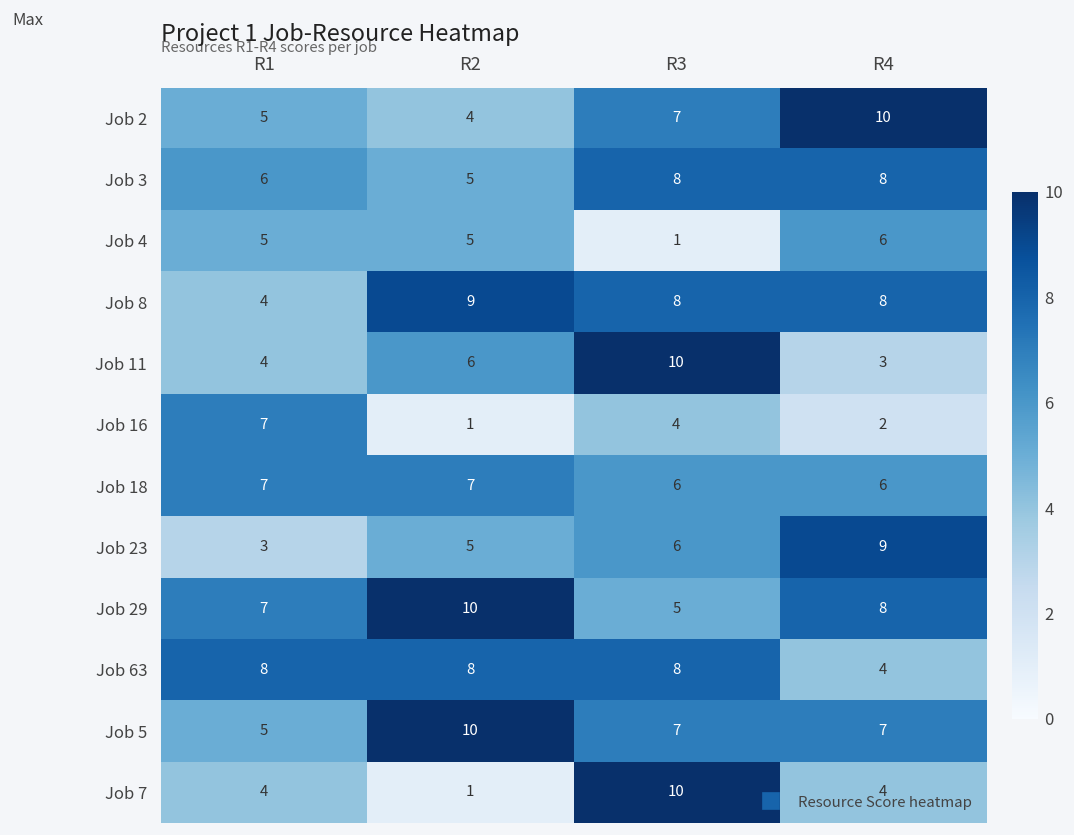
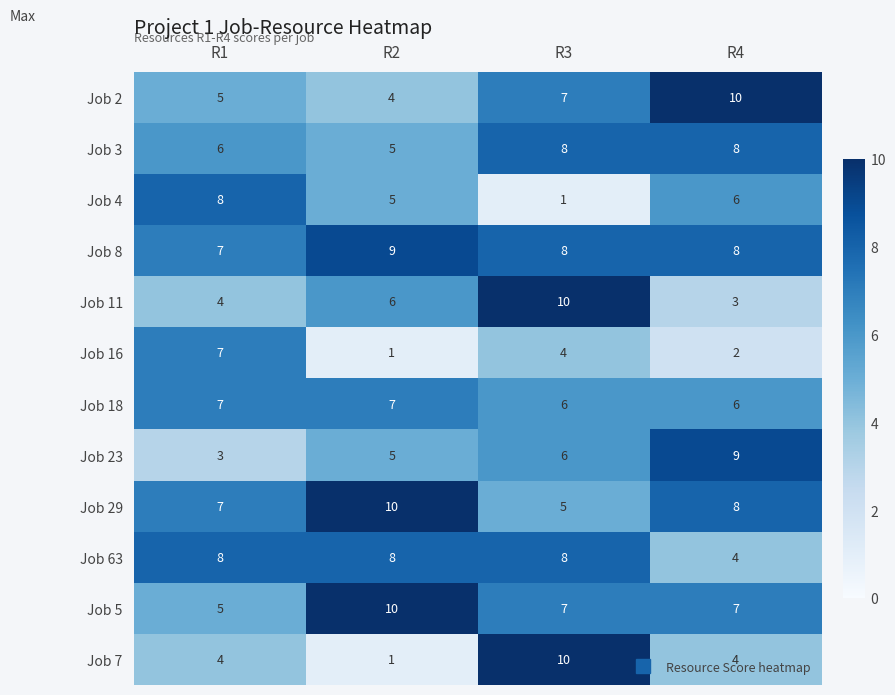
  {
    "Job 2": {
      "R1": 5,
      "R2": 4,
      "R3": 7,
      "R4": 10
    },
    "Job 3": {
      "R1": 6,
      "R2": 5,
      "R3": 8,
      "R4": 8
    },
    "Job 4": {
-     "R1": 5,
+     "R1": 8,
      "R2": 5,
      "R3": 1,
      "R4": 6
    },
    "Job 8": {
-     "R1": 4,
+     "R1": 7,
      "R2": 9,
      "R3": 8,
      "R4": 8
    },
    "Job 11": {
      "R1": 4,
      "R2": 6,
      "R3": 10,
      "R4": 3
    },
    "Job 16": {
      "R1": 7,
      "R2": 1,
      "R3": 4,
      "R4": 2
    },
    "Job 18": {
      "R1": 7,
      "R2": 7,
      "R3": 6,
      "R4": 6
    },
    "Job 23": {
      "R1": 3,
      "R2": 5,
      "R3": 6,
      "R4": 9
    },
    "Job 29": {
      "R1": 7,
      "R2": 10,
      "R3": 5,
      "R4": 8
    },
    "Job 63": {
      "R1": 8,
      "R2": 8,
      "R3": 8,
      "R4": 4
    },
    "Job 5": {
      "R1": 5,
      "R2": 10,
      "R3": 7,
      "R4": 7
    },
    "Job 7": {
      "R1": 4,
      "R2": 1,
      "R3": 10,
      "R4": 4
    }
  }
